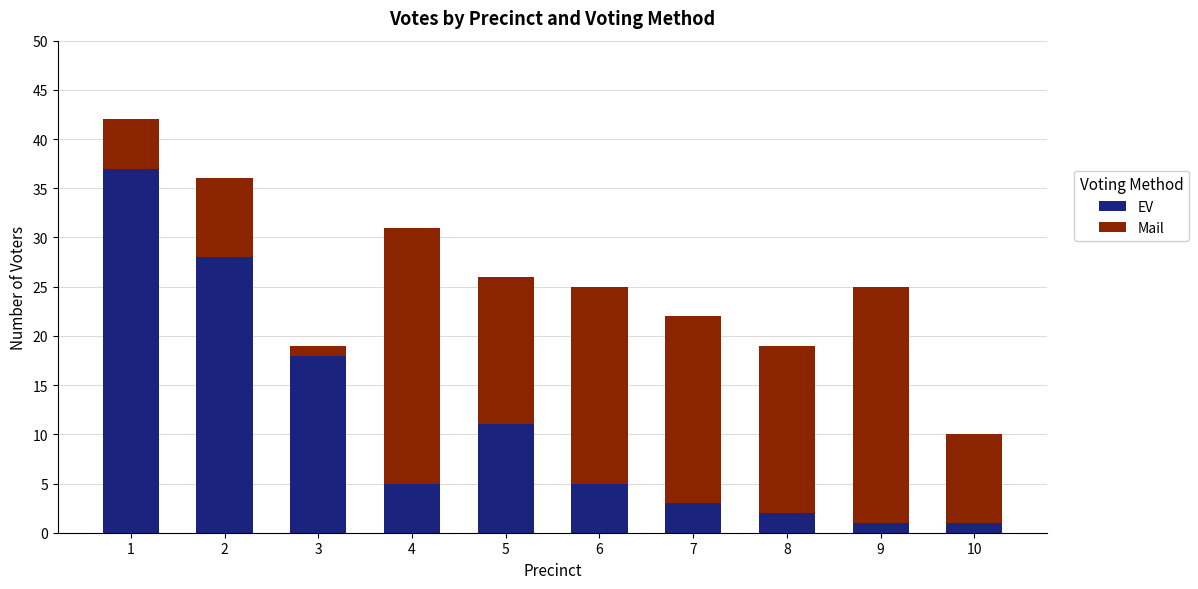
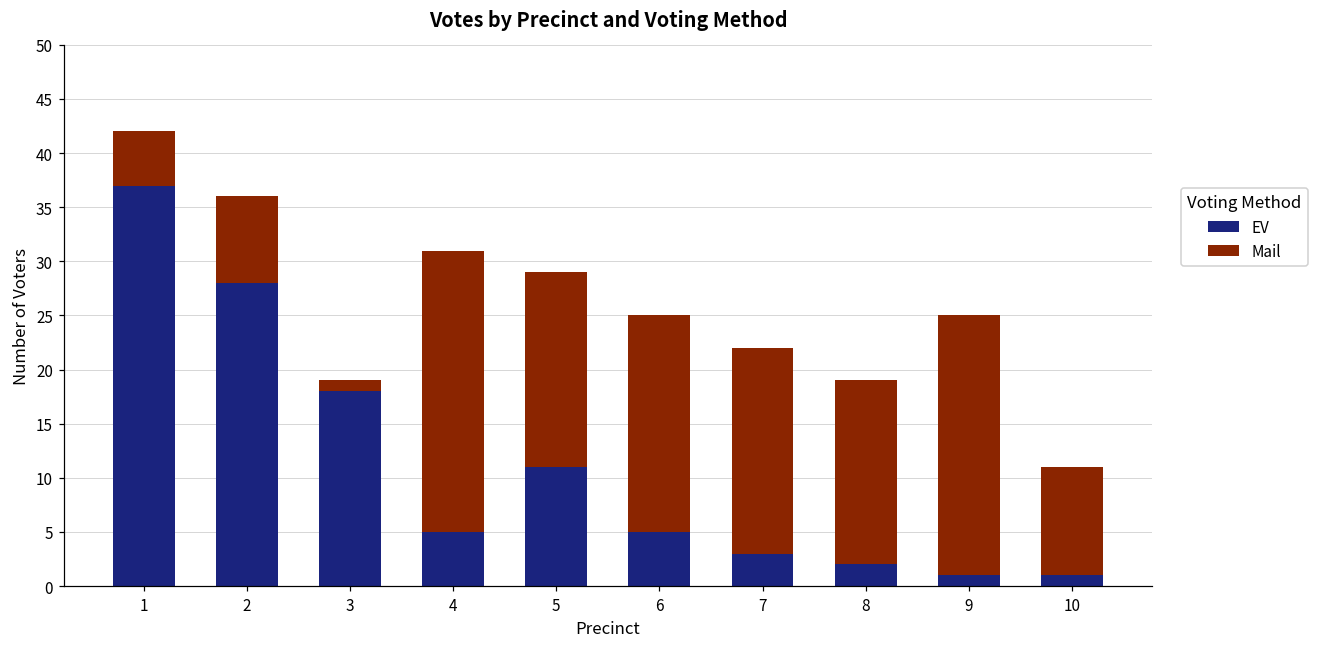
  {
    "EV": {
      "1": 37,
      "2": 28,
      "3": 18,
      "4": 5,
      "5": 11,
      "6": 5,
      "7": 3,
      "8": 2,
      "9": 1,
      "10": 1
    },
    "Mail": {
      "1": 5,
      "2": 8,
      "3": 1,
      "4": 26,
-     "5": 15,
+     "5": 18,
      "6": 20,
      "7": 19,
      "8": 17,
      "9": 24,
-     "10": 9
+     "10": 10
    }
  }
